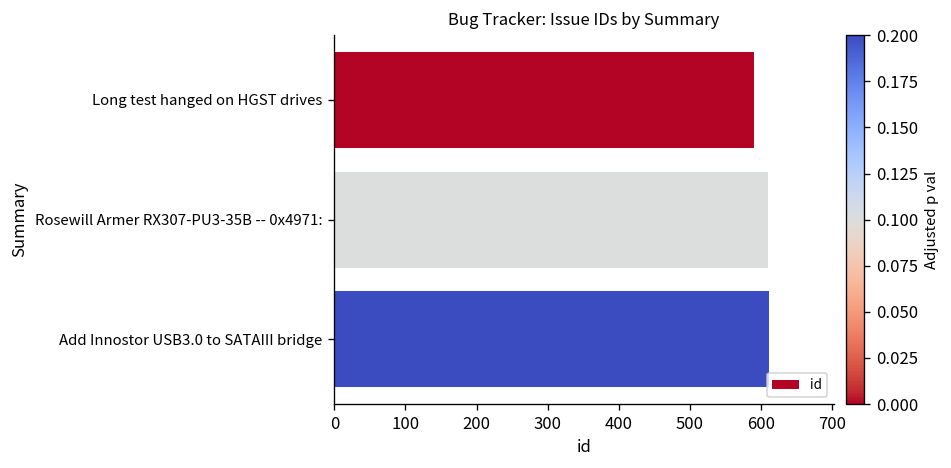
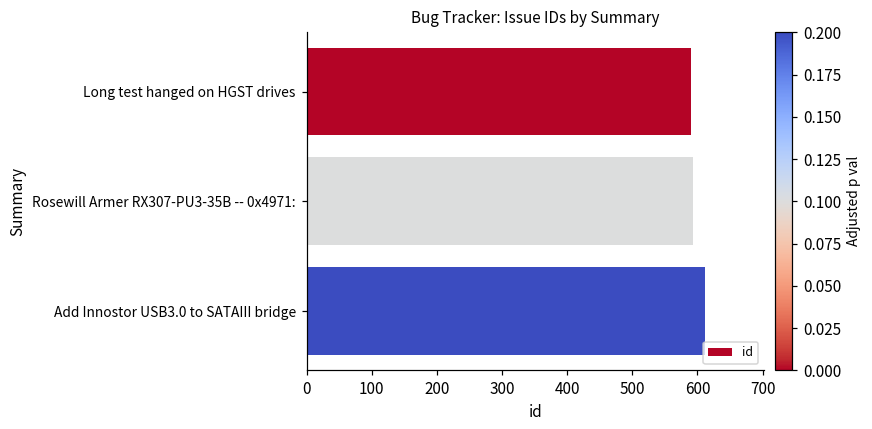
  {
    "Long test hanged on HGST drives": 590,
-   "Rosewill Armer RX307-PU3-35B -- 0x4971:": 610,
+   "Rosewill Armer RX307-PU3-35B -- 0x4971:": 590,
    "Add Innostor USB3.0 to SATAIII bridge": 610
  }
